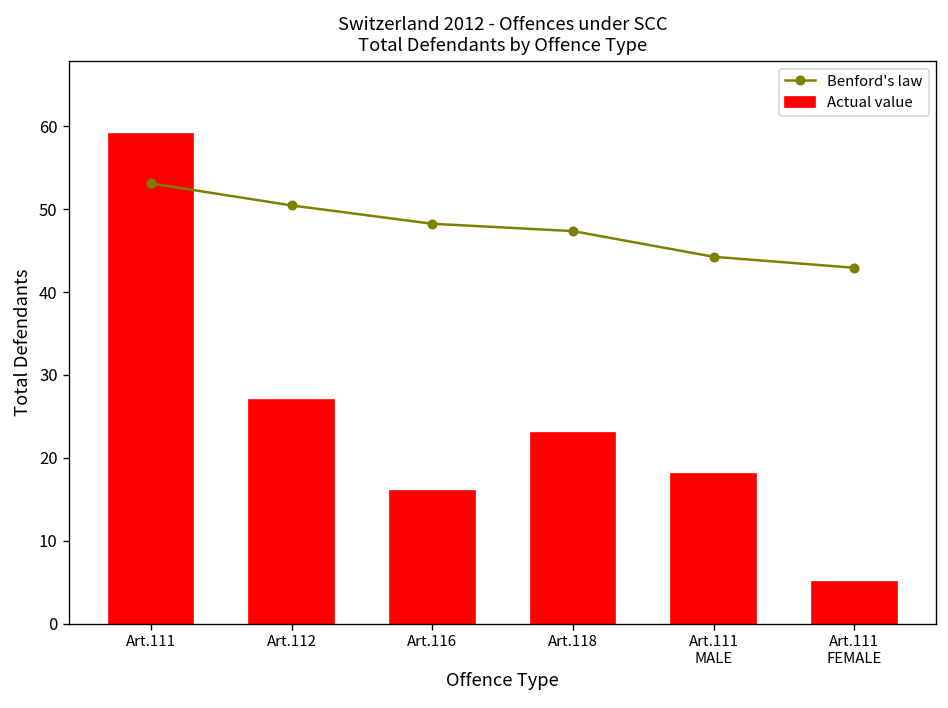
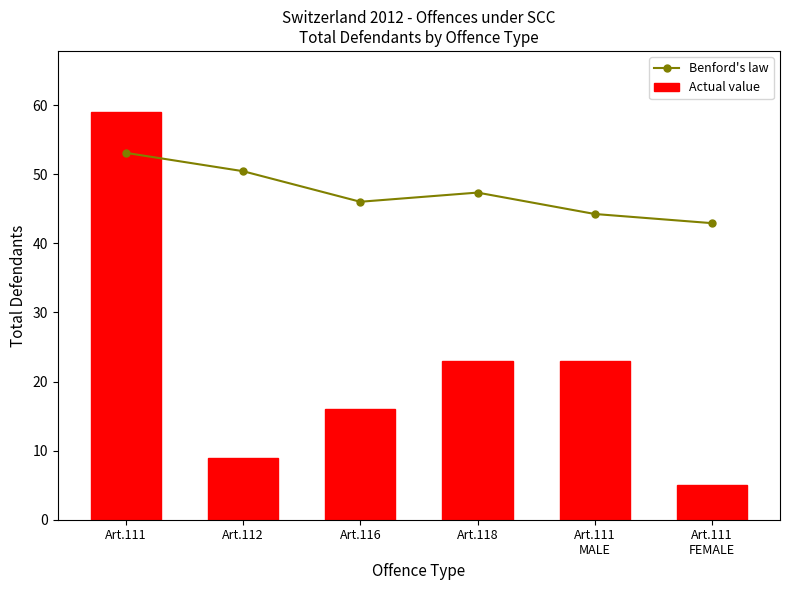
  {
    "Benford's law": {
      "Art.111": 53,
      "Art.112": 50,
-     "Art.116": 48,
+     "Art.116": 46,
      "Art.118": 47,
      "Art.111 MALE": 44,
      "Art.111 FEMALE": 43
    },
    "Actual value": {
      "Art.111": 59,
-     "Art.112": 27,
+     "Art.112": 9,
      "Art.116": 16,
      "Art.118": 23,
-     "Art.111 MALE": 18,
+     "Art.111 MALE": 23,
      "Art.111 FEMALE": 5
    }
  }
